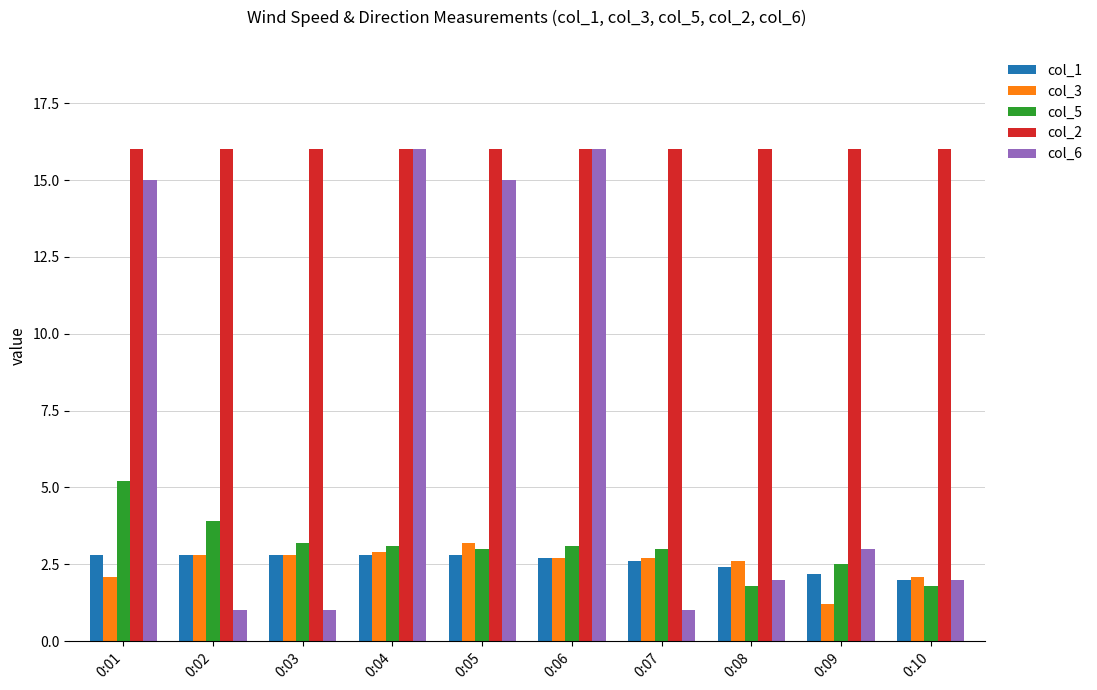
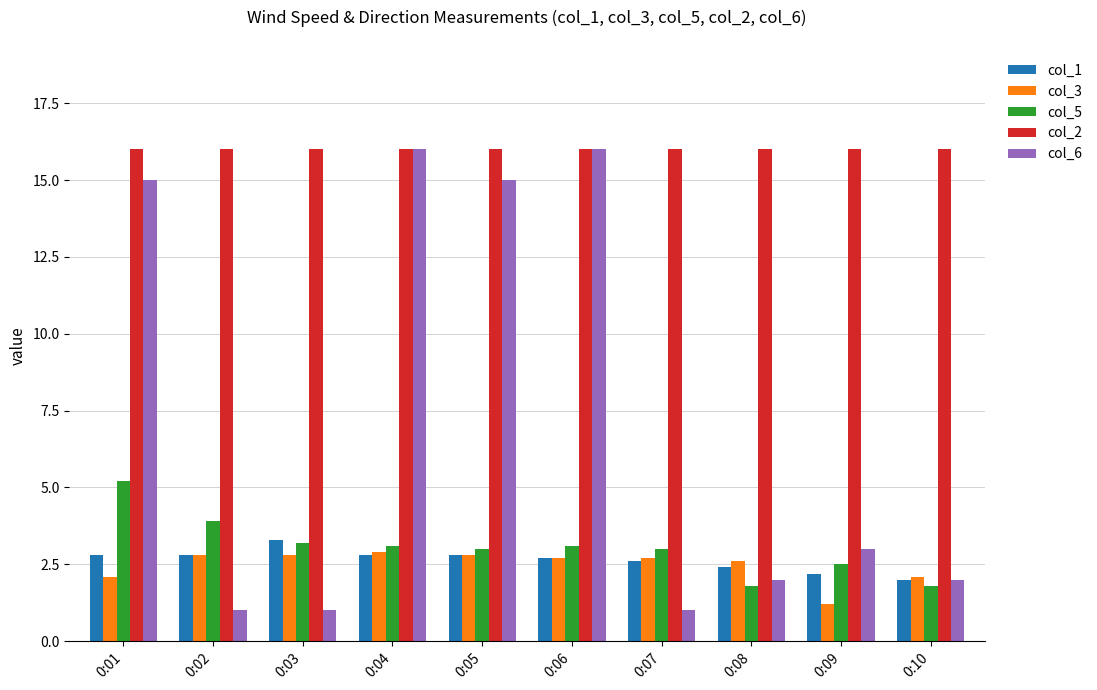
  {
    "col_1": {
      "0:01": 2.8,
      "0:02": 2.8,
-     "0:03": 2.8,
+     "0:03": 3.3,
      "0:04": 2.8,
      "0:05": 2.8,
      "0:06": 2.7,
      "0:07": 2.6,
      "0:08": 2.4,
      "0:09": 2.2,
      "0:10": 2.0
    },
    "col_3": {
      "0:01": 2.1,
      "0:02": 2.8,
      "0:03": 2.8,
      "0:04": 2.9,
-     "0:05": 3.2,
+     "0:05": 2.8,
      "0:06": 2.7,
      "0:07": 2.7,
      "0:08": 2.6,
      "0:09": 1.2,
      "0:10": 2.1
    },
    "col_5": {
      "0:01": 5.2,
      "0:02": 3.9,
      "0:03": 3.2,
      "0:04": 3.1,
      "0:05": 3.0,
      "0:06": 3.1,
      "0:07": 3.0,
      "0:08": 1.8,
      "0:09": 2.5,
      "0:10": 1.8
    },
    "col_2": {
      "0:01": 16.0,
      "0:02": 16.0,
      "0:03": 16.0,
      "0:04": 16.0,
      "0:05": 16.0,
      "0:06": 16.0,
      "0:07": 16.0,
      "0:08": 16.0,
      "0:09": 16.0,
      "0:10": 16.0
    },
    "col_6": {
      "0:01": 15.0,
      "0:02": 1.0,
      "0:03": 1.0,
      "0:04": 16.0,
      "0:05": 15.0,
      "0:06": 16.0,
      "0:07": 1.0,
      "0:08": 2.0,
      "0:09": 3.0,
      "0:10": 2.0
    }
  }
